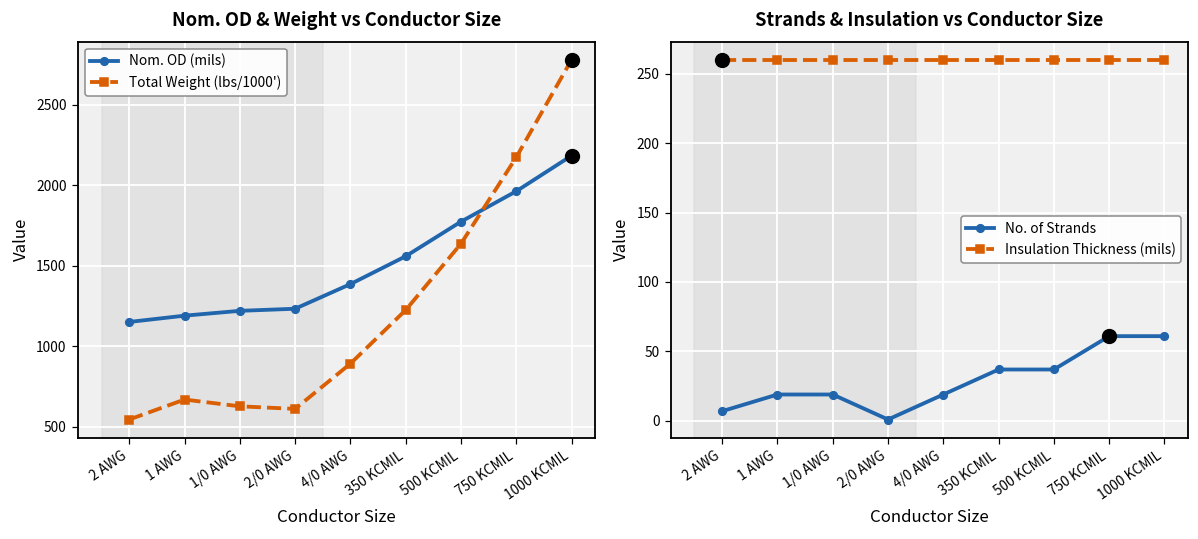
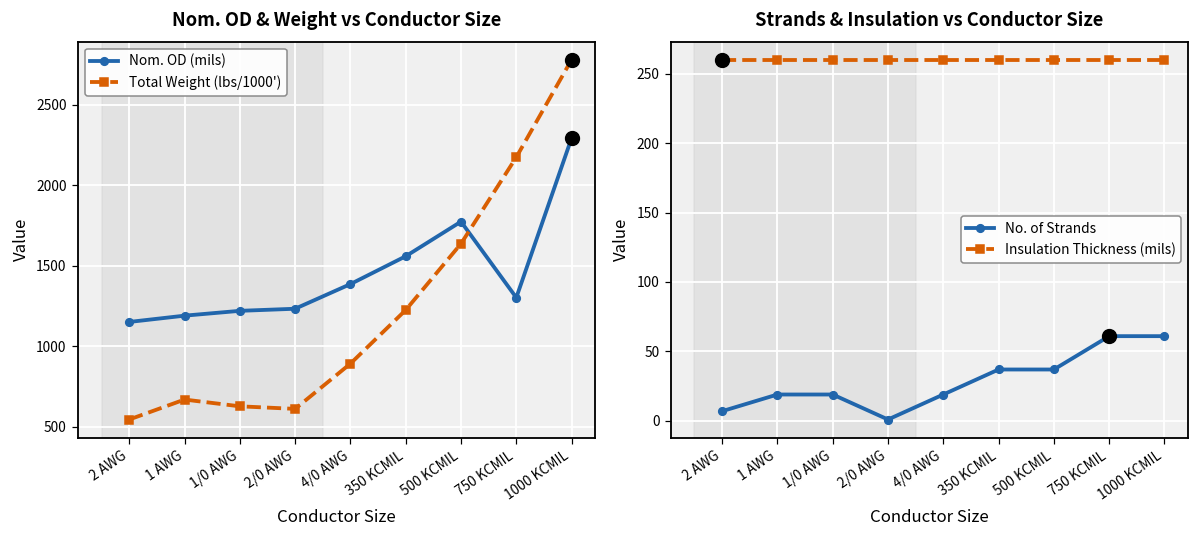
  {
    "Nom. OD & Weight vs Conductor Size": {
      "Nom. OD (mils)": {
        "2 AWG": 1150,
        "1 AWG": 1190,
        "1/0 AWG": 1220,
        "2/0 AWG": 1230,
        "4/0 AWG": 1390,
        "350 KCMIL": 1560,
        "500 KCMIL": 1770,
-       "750 KCMIL": 1960,
-       "1000 KCMIL": 2180
+       "750 KCMIL": 1300,
+       "1000 KCMIL": 2290
      },
      "Total Weight (lbs/1000')": {
        "2 AWG": 550,
        "1 AWG": 670,
        "1/0 AWG": 630,
        "2/0 AWG": 610,
        "4/0 AWG": 890,
        "350 KCMIL": 1230,
        "500 KCMIL": 1640,
        "750 KCMIL": 2170
      }
    },
    "Strands & Insulation vs Conductor Size": {
      "No. of Strands": {
        "2 AWG": 7,
        "1 AWG": 19,
        "1/0 AWG": 19,
        "2/0 AWG": 1,
        "4/0 AWG": 19,
        "350 KCMIL": 37,
        "500 KCMIL": 37,
        "1000 KCMIL": 61
      },
      "Insulation Thickness (mils)": {
        "1 AWG": 260,
        "1/0 AWG": 260,
        "2/0 AWG": 260,
        "4/0 AWG": 260,
        "350 KCMIL": 260,
        "500 KCMIL": 260,
        "750 KCMIL": 260,
        "1000 KCMIL": 260
      }
    }
  }
